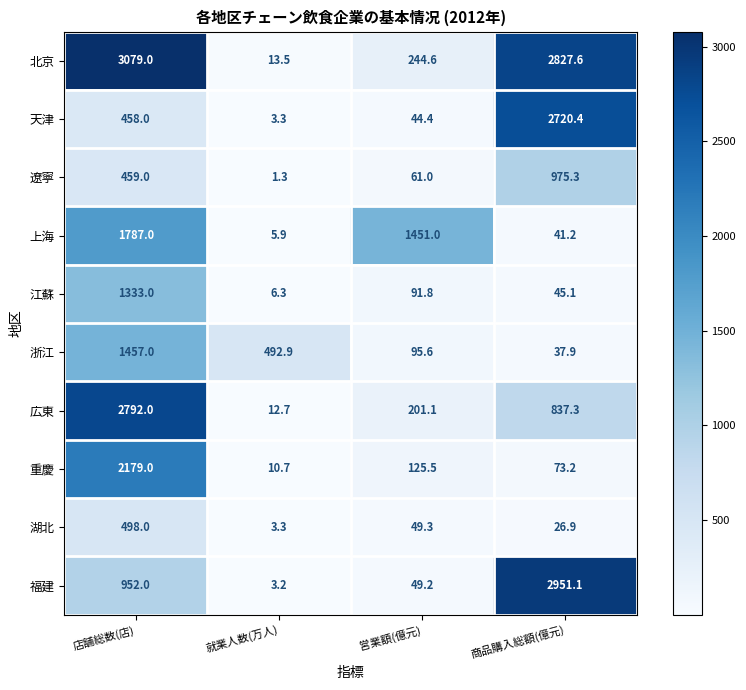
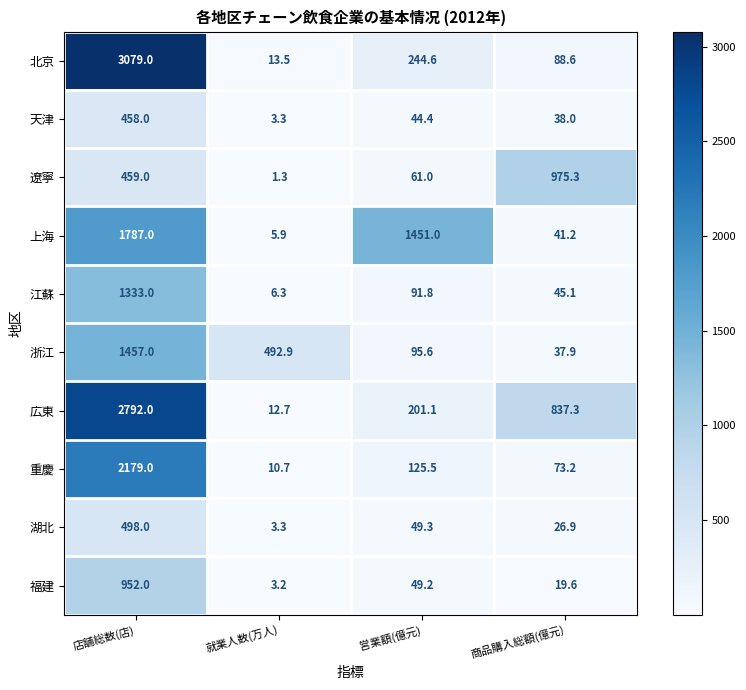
  {
    "北京": {
      "店舗総数(店)": 3079.0,
      "就業人数(万人)": 13.5,
      "営業額(億元)": 244.6,
-     "商品購入総額(億元)": 2827.6
+     "商品購入総額(億元)": 88.6
    },
    "天津": {
      "店舗総数(店)": 458.0,
      "就業人数(万人)": 3.3,
      "営業額(億元)": 44.4,
-     "商品購入総額(億元)": 2720.4
+     "商品購入総額(億元)": 38.0
    },
    "遼寧": {
      "店舗総数(店)": 459.0,
      "就業人数(万人)": 1.3,
      "営業額(億元)": 61.0,
      "商品購入総額(億元)": 975.3
    },
    "上海": {
      "店舗総数(店)": 1787.0,
      "就業人数(万人)": 5.9,
      "営業額(億元)": 1451.0,
      "商品購入総額(億元)": 41.2
    },
    "江蘇": {
      "店舗総数(店)": 1333.0,
      "就業人数(万人)": 6.3,
      "営業額(億元)": 91.8,
      "商品購入総額(億元)": 45.1
    },
    "浙江": {
      "店舗総数(店)": 1457.0,
      "就業人数(万人)": 492.9,
      "営業額(億元)": 95.6,
      "商品購入総額(億元)": 37.9
    },
    "広東": {
      "店舗総数(店)": 2792.0,
      "就業人数(万人)": 12.7,
      "営業額(億元)": 201.1,
      "商品購入総額(億元)": 837.3
    },
    "重慶": {
      "店舗総数(店)": 2179.0,
      "就業人数(万人)": 10.7,
      "営業額(億元)": 125.5,
      "商品購入総額(億元)": 73.2
    },
    "湖北": {
      "店舗総数(店)": 498.0,
      "就業人数(万人)": 3.3,
      "営業額(億元)": 49.3,
      "商品購入総額(億元)": 26.9
    },
    "福建": {
      "店舗総数(店)": 952.0,
      "就業人数(万人)": 3.2,
      "営業額(億元)": 49.2,
-     "商品購入総額(億元)": 2951.1
+     "商品購入総額(億元)": 19.6
    }
  }
